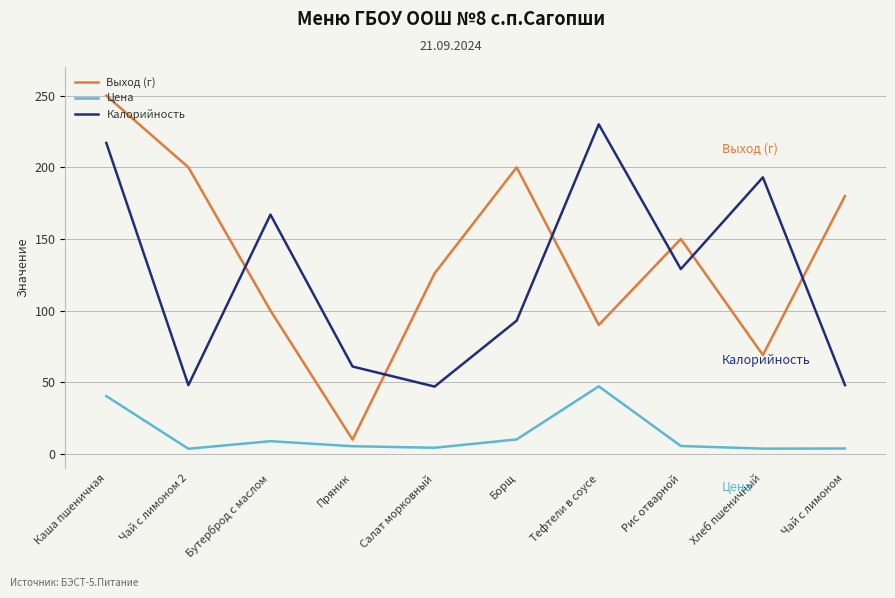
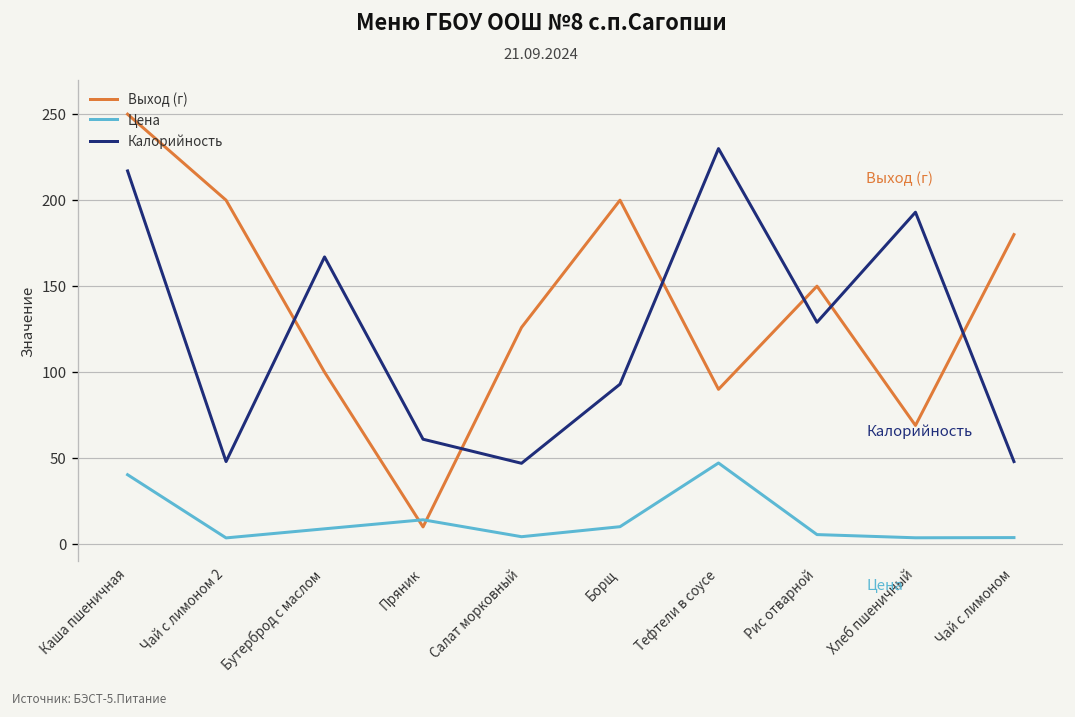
  {
    "Выход (г)": {
      "Каша пшеничная": 250,
      "Чай с лимоном 2": 200,
      "Бутерброд с маслом": 100,
      "Пряник": 10,
      "Салат морковный": 126,
      "Борщ": 200,
      "Тефтели в соусе": 90,
      "Рис отварной": 150,
      "Хлеб пшеничный": 69,
      "Чай с лимоном": 180
    },
    "Цена": {
      "Каша пшеничная": 40,
      "Чай с лимоном 2": 4,
      "Бутерброд с маслом": 9,
-     "Пряник": 5,
+     "Пряник": 14,
      "Салат морковный": 4,
      "Борщ": 10,
      "Тефтели в соусе": 47,
      "Рис отварной": 6,
      "Хлеб пшеничный": 4,
      "Чай с лимоном": 4
    },
    "Калорийность": {
      "Каша пшеничная": 217,
      "Чай с лимоном 2": 48,
      "Бутерброд с маслом": 167,
      "Пряник": 61,
      "Салат морковный": 47,
      "Борщ": 93,
      "Тефтели в соусе": 230,
      "Рис отварной": 129,
      "Хлеб пшеничный": 193,
      "Чай с лимоном": 48
    }
  }
